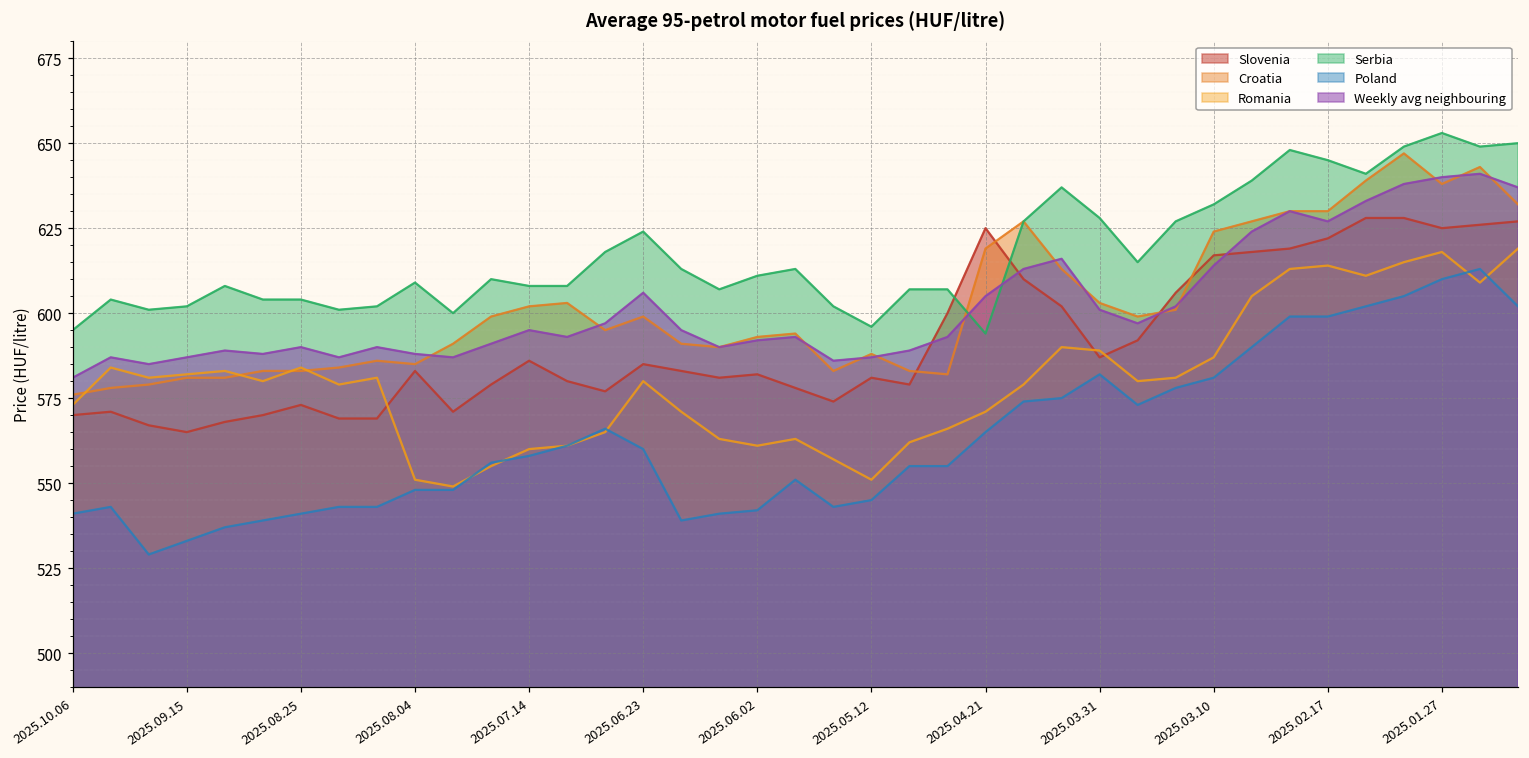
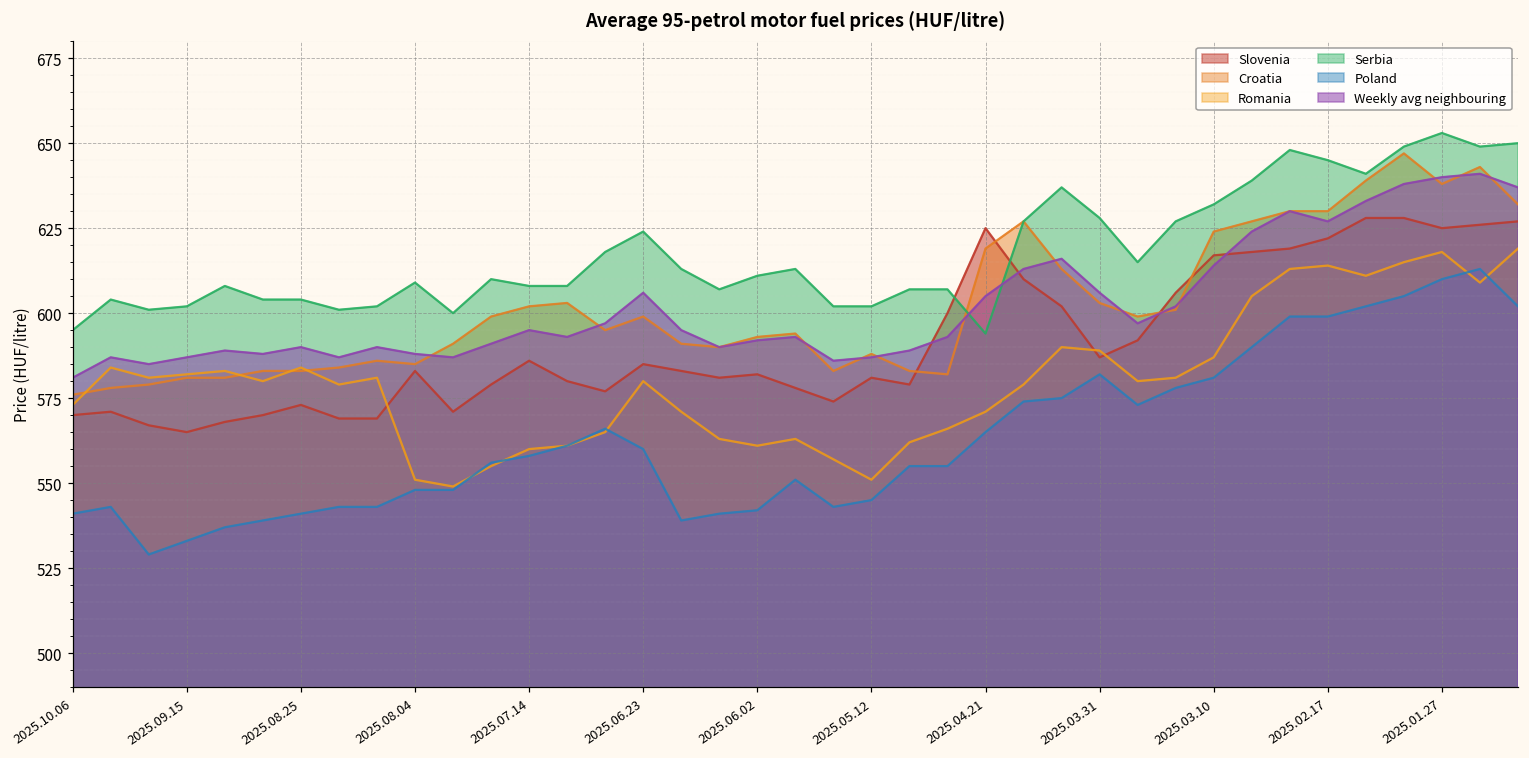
  {
    "Slovenia": {
      "2025.10.06": 570,
      "2025.09.15": 565,
      "2025.08.25": 573,
      "2025.08.04": 583,
      "2025.07.14": 586,
      "2025.06.23": 585,
      "2025.06.02": 582,
      "2025.05.12": 581,
      "2025.04.21": 625,
      "2025.03.31": 587,
      "2025.03.10": 617,
      "2025.02.17": 622,
      "2025.01.27": 625
    },
    "Serbia": {
      "2025.10.06": 595,
      "2025.09.15": 602,
      "2025.08.25": 604,
      "2025.08.04": 609,
      "2025.07.14": 608,
      "2025.06.23": 624,
      "2025.06.02": 611,
-     "2025.05.12": 596,
+     "2025.05.12": 602,
      "2025.04.21": 594,
      "2025.03.31": 628,
      "2025.03.10": 632,
      "2025.02.17": 645,
      "2025.01.27": 653
    },
    "Poland": {
      "2025.10.06": 541,
      "2025.09.15": 533,
      "2025.08.25": 541,
      "2025.08.04": 548,
      "2025.07.14": 558,
      "2025.06.23": 560,
      "2025.06.02": 542,
      "2025.05.12": 545,
      "2025.04.21": 565,
      "2025.03.31": 582,
      "2025.03.10": 581,
      "2025.02.17": 599,
      "2025.01.27": 610
    },
    "Weekly avg neighbouring": {
      "2025.10.06": 581,
      "2025.09.15": 587,
      "2025.08.25": 590,
      "2025.08.04": 588,
      "2025.07.14": 595,
      "2025.06.23": 606,
      "2025.06.02": 592,
      "2025.05.12": 587,
      "2025.04.21": 605,
-     "2025.03.31": 601,
+     "2025.03.31": 606,
      "2025.03.10": 614,
      "2025.02.17": 627,
      "2025.01.27": 640
    }
  }
